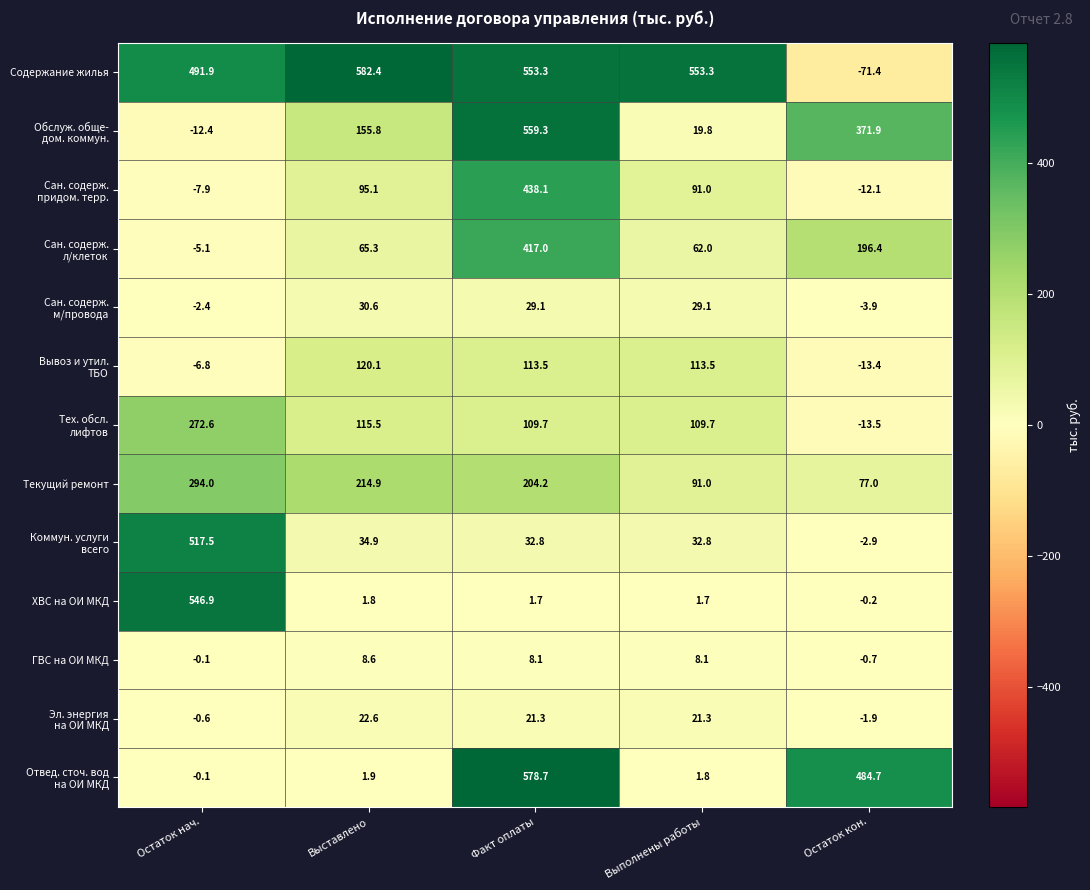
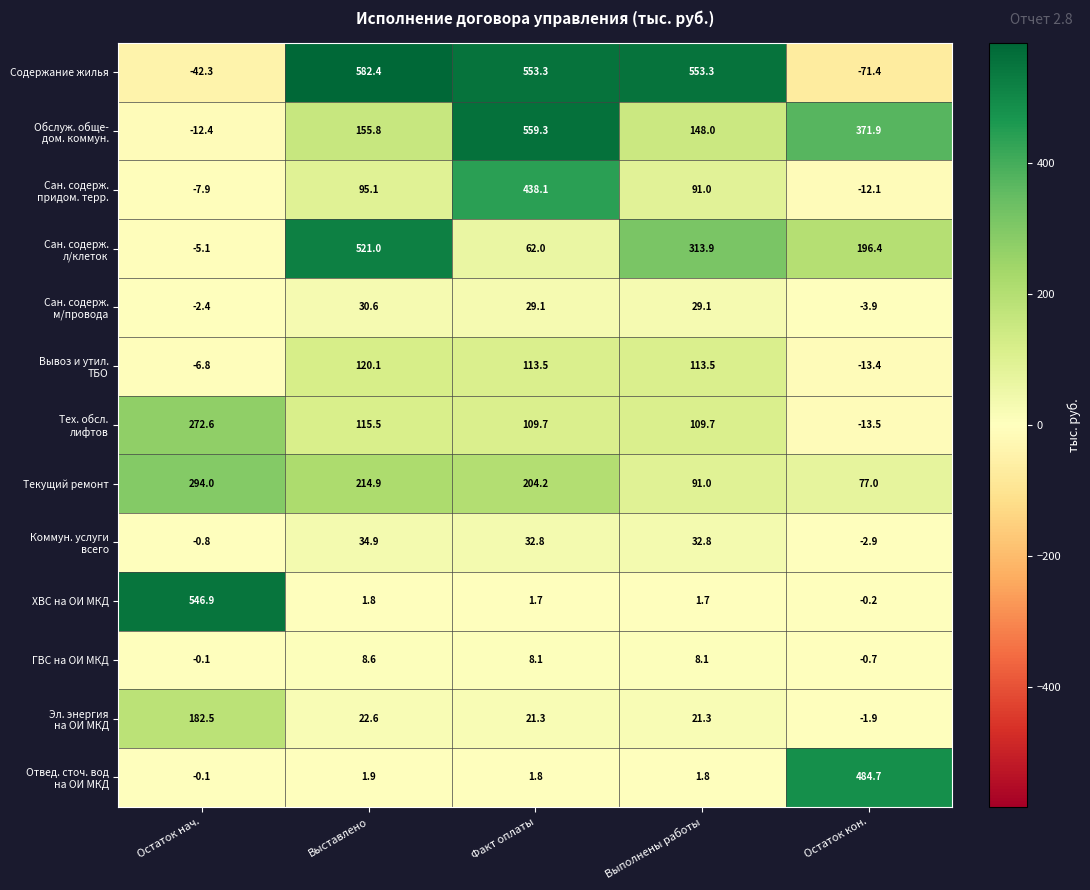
  {
    "Содержание жилья": {
-     "Остаток нач.": 491.9,
+     "Остаток нач.": -42.3,
      "Выставлено": 582.4,
      "Факт оплаты": 553.3,
      "Выполнены работы": 553.3,
      "Остаток кон.": -71.4
    },
    "Обслуж. обще- дом. коммун.": {
      "Остаток нач.": -12.4,
      "Выставлено": 155.8,
      "Факт оплаты": 559.3,
-     "Выполнены работы": 19.8,
+     "Выполнены работы": 148.0,
      "Остаток кон.": 371.9
    },
    "Сан. содерж. придом. терр.": {
      "Остаток нач.": -7.9,
      "Выставлено": 95.1,
      "Факт оплаты": 438.1,
      "Выполнены работы": 91.0,
      "Остаток кон.": -12.1
    },
    "Сан. содерж. л/клеток": {
      "Остаток нач.": -5.1,
-     "Выставлено": 65.3,
-     "Факт оплаты": 417.0,
-     "Выполнены работы": 62.0,
+     "Выставлено": 521.0,
+     "Факт оплаты": 62.0,
+     "Выполнены работы": 313.9,
      "Остаток кон.": 196.4
    },
    "Сан. содерж. м/провода": {
      "Остаток нач.": -2.4,
      "Выставлено": 30.6,
      "Факт оплаты": 29.1,
      "Выполнены работы": 29.1,
      "Остаток кон.": -3.9
    },
    "Вывоз и утил. ТБО": {
      "Остаток нач.": -6.8,
      "Выставлено": 120.1,
      "Факт оплаты": 113.5,
      "Выполнены работы": 113.5,
      "Остаток кон.": -13.4
    },
    "Тех. обсл. лифтов": {
      "Остаток нач.": 272.6,
      "Выставлено": 115.5,
      "Факт оплаты": 109.7,
      "Выполнены работы": 109.7,
      "Остаток кон.": -13.5
    },
    "Текущий ремонт": {
      "Остаток нач.": 294.0,
      "Выставлено": 214.9,
      "Факт оплаты": 204.2,
      "Выполнены работы": 91.0,
      "Остаток кон.": 77.0
    },
    "Коммун. услуги всего": {
-     "Остаток нач.": 517.5,
+     "Остаток нач.": -0.8,
      "Выставлено": 34.9,
      "Факт оплаты": 32.8,
      "Выполнены работы": 32.8,
      "Остаток кон.": -2.9
    },
    "ХВС на ОИ МКД": {
      "Остаток нач.": 546.9,
      "Выставлено": 1.8,
      "Факт оплаты": 1.7,
      "Выполнены работы": 1.7,
      "Остаток кон.": -0.2
    },
    "ГВС на ОИ МКД": {
      "Остаток нач.": -0.1,
      "Выставлено": 8.6,
      "Факт оплаты": 8.1,
      "Выполнены работы": 8.1,
      "Остаток кон.": -0.7
    },
    "Эл. энергия на ОИ МКД": {
-     "Остаток нач.": -0.6,
+     "Остаток нач.": 182.5,
      "Выставлено": 22.6,
      "Факт оплаты": 21.3,
      "Выполнены работы": 21.3,
      "Остаток кон.": -1.9
    },
    "Отвед. сточ. вод на ОИ МКД": {
      "Остаток нач.": -0.1,
      "Выставлено": 1.9,
-     "Факт оплаты": 578.7,
+     "Факт оплаты": 1.8,
      "Выполнены работы": 1.8,
      "Остаток кон.": 484.7
    }
  }
